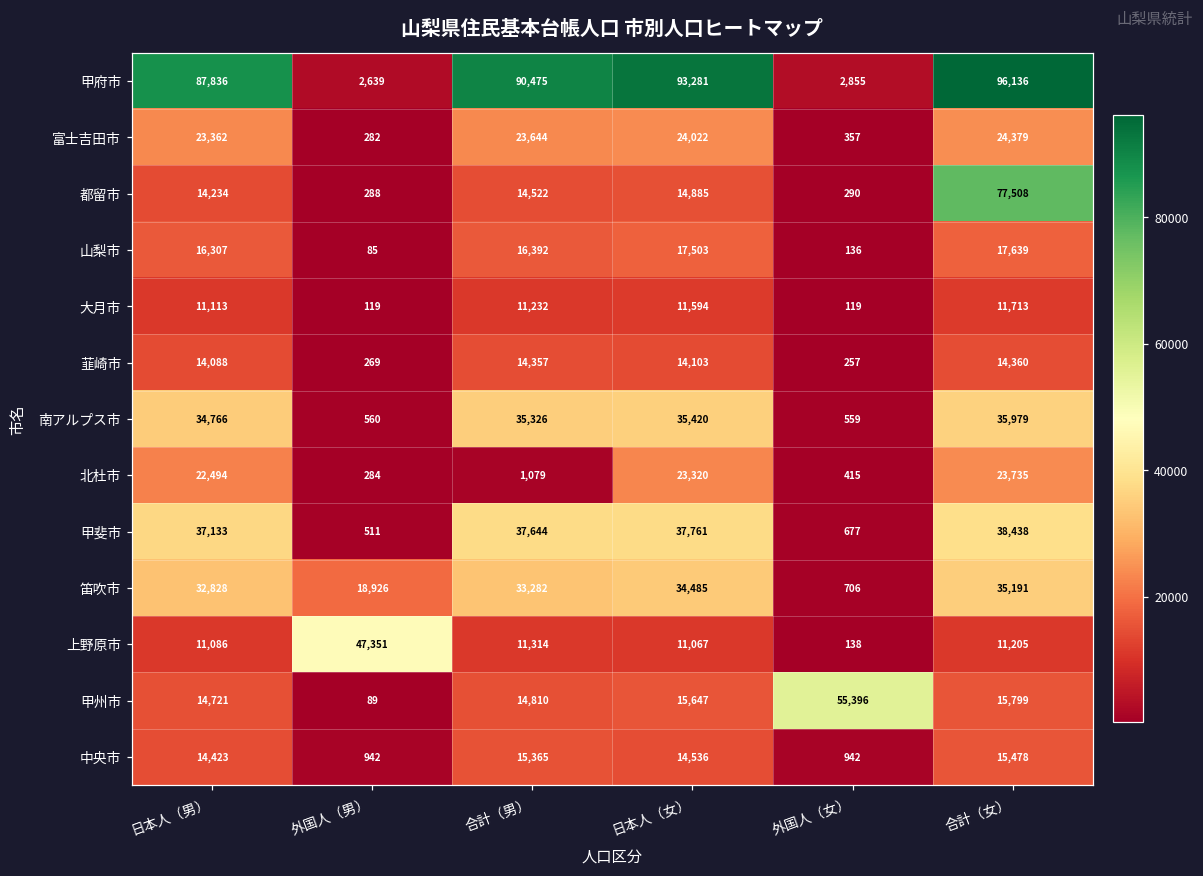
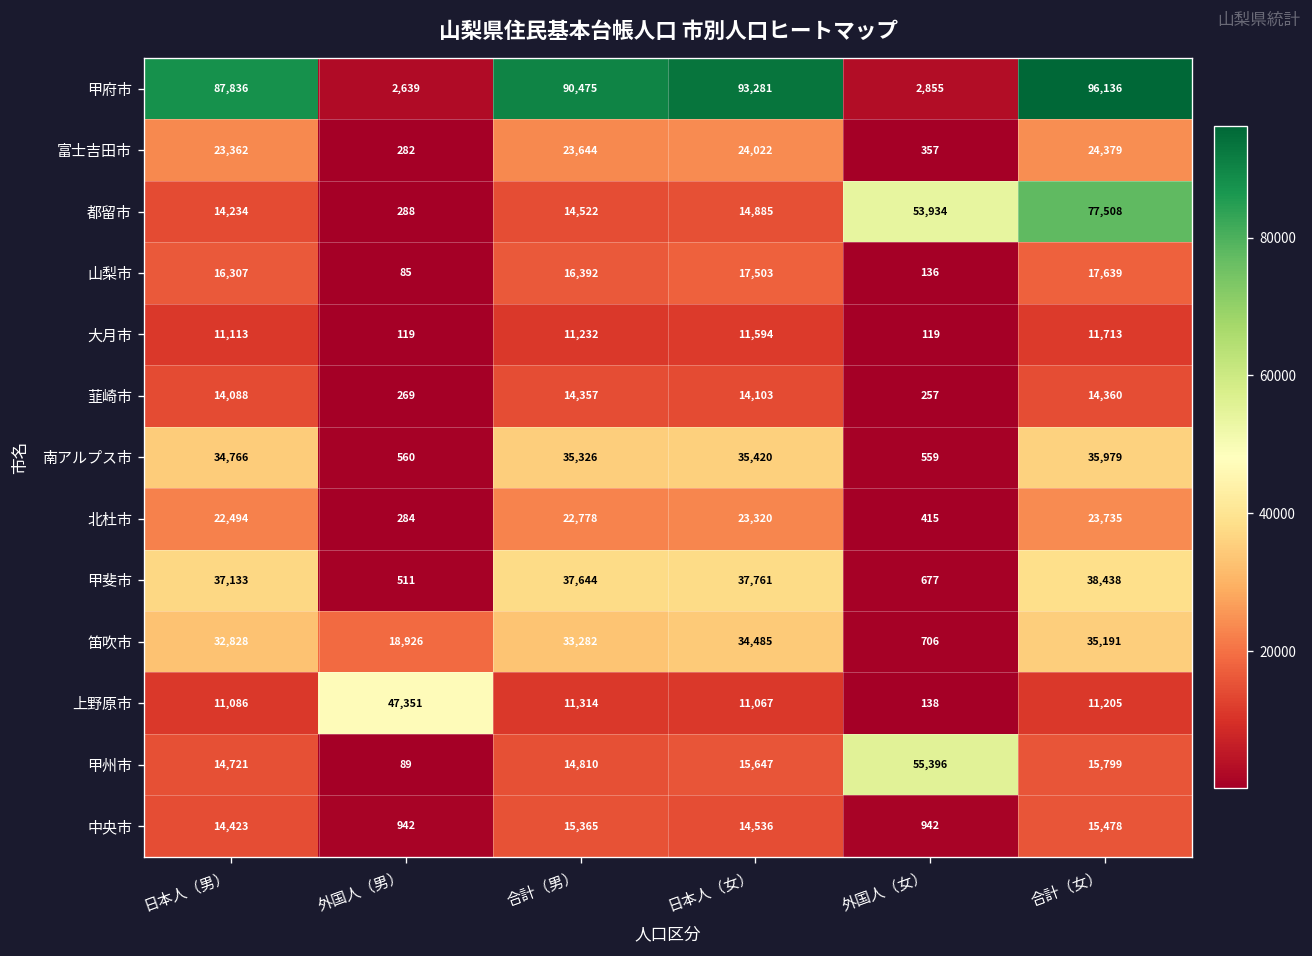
  {
    "甲府市": {
      "日本人（男）": "87,836",
      "外国人（男）": "2,639",
      "合計（男）": "90,475",
      "日本人（女）": "93,281",
      "外国人（女）": "2,855",
      "合計（女）": "96,136"
    },
    "富士吉田市": {
      "日本人（男）": "23,362",
      "外国人（男）": "282",
      "合計（男）": "23,644",
      "日本人（女）": "24,022",
      "外国人（女）": "357",
      "合計（女）": "24,379"
    },
    "都留市": {
      "日本人（男）": "14,234",
      "外国人（男）": "288",
      "合計（男）": "14,522",
      "日本人（女）": "14,885",
-     "外国人（女）": "290",
+     "外国人（女）": "53,934",
      "合計（女）": "77,508"
    },
    "山梨市": {
      "日本人（男）": "16,307",
      "外国人（男）": "85",
      "合計（男）": "16,392",
      "日本人（女）": "17,503",
      "外国人（女）": "136",
      "合計（女）": "17,639"
    },
    "大月市": {
      "日本人（男）": "11,113",
      "外国人（男）": "119",
      "合計（男）": "11,232",
      "日本人（女）": "11,594",
      "外国人（女）": "119",
      "合計（女）": "11,713"
    },
    "韮崎市": {
      "日本人（男）": "14,088",
      "外国人（男）": "269",
      "合計（男）": "14,357",
      "日本人（女）": "14,103",
      "外国人（女）": "257",
      "合計（女）": "14,360"
    },
    "南アルプス市": {
      "日本人（男）": "34,766",
      "外国人（男）": "560",
      "合計（男）": "35,326",
      "日本人（女）": "35,420",
      "外国人（女）": "559",
      "合計（女）": "35,979"
    },
    "北杜市": {
      "日本人（男）": "22,494",
      "外国人（男）": "284",
-     "合計（男）": "1,079",
+     "合計（男）": "22,778",
      "日本人（女）": "23,320",
      "外国人（女）": "415",
      "合計（女）": "23,735"
    },
    "甲斐市": {
      "日本人（男）": "37,133",
      "外国人（男）": "511",
      "合計（男）": "37,644",
      "日本人（女）": "37,761",
      "外国人（女）": "677",
      "合計（女）": "38,438"
    },
    "笛吹市": {
      "日本人（男）": "32,828",
      "外国人（男）": "18,926",
      "合計（男）": "33,282",
      "日本人（女）": "34,485",
      "外国人（女）": "706",
      "合計（女）": "35,191"
    },
    "上野原市": {
      "日本人（男）": "11,086",
      "外国人（男）": "47,351",
      "合計（男）": "11,314",
      "日本人（女）": "11,067",
      "外国人（女）": "138",
      "合計（女）": "11,205"
    },
    "甲州市": {
      "日本人（男）": "14,721",
      "外国人（男）": "89",
      "合計（男）": "14,810",
      "日本人（女）": "15,647",
      "外国人（女）": "55,396",
      "合計（女）": "15,799"
    },
    "中央市": {
      "日本人（男）": "14,423",
      "外国人（男）": "942",
      "合計（男）": "15,365",
      "日本人（女）": "14,536",
      "外国人（女）": "942",
      "合計（女）": "15,478"
    }
  }
